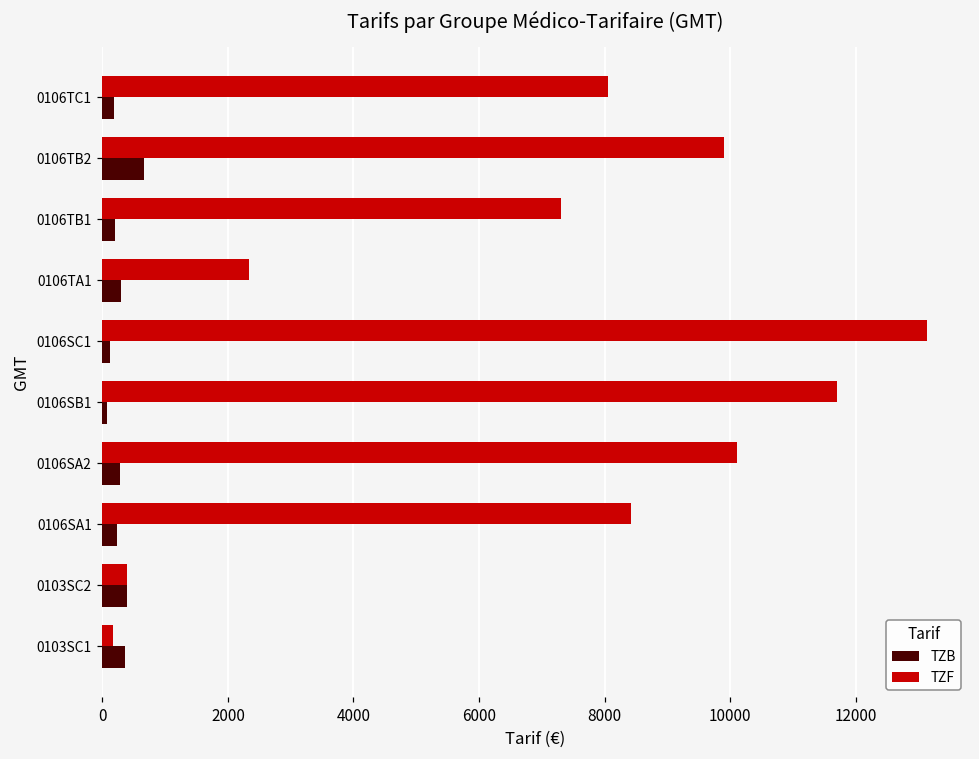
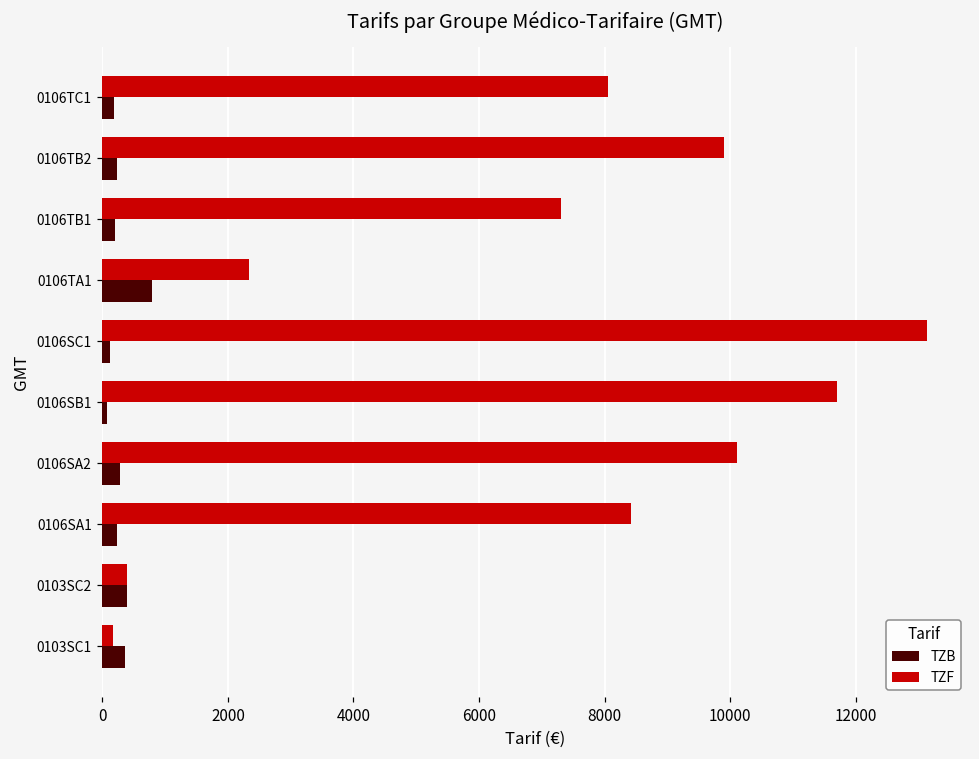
  {
    "TZB": {
      "0106TC1": 200,
-     "0106TB2": 700,
+     "0106TB2": 200,
      "0106TB1": 200,
-     "0106TA1": 300,
+     "0106TA1": 800,
      "0106SC1": 100,
      "0106SB1": 100,
      "0106SA2": 300,
      "0106SA1": 200,
      "0103SC2": 400,
      "0103SC1": 400
    },
    "TZF": {
      "0106TC1": 8100,
      "0106TB2": 9900,
      "0106TB1": 7300,
      "0106TA1": 2300,
      "0106SC1": 13100,
      "0106SB1": 11700,
      "0106SA2": 10100,
      "0106SA1": 8400,
      "0103SC2": 400,
      "0103SC1": 200
    }
  }
